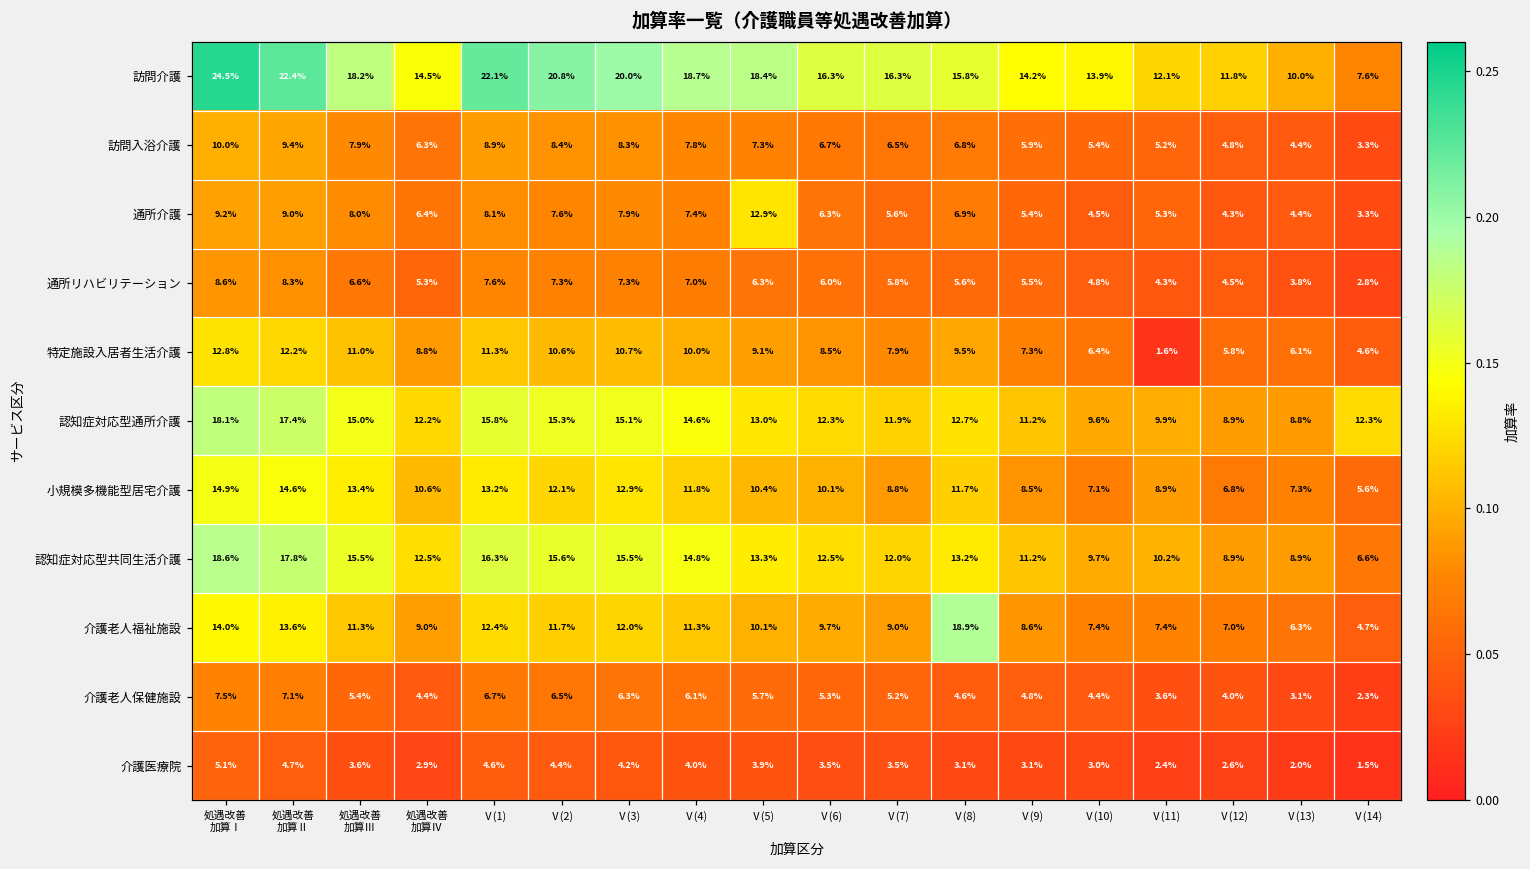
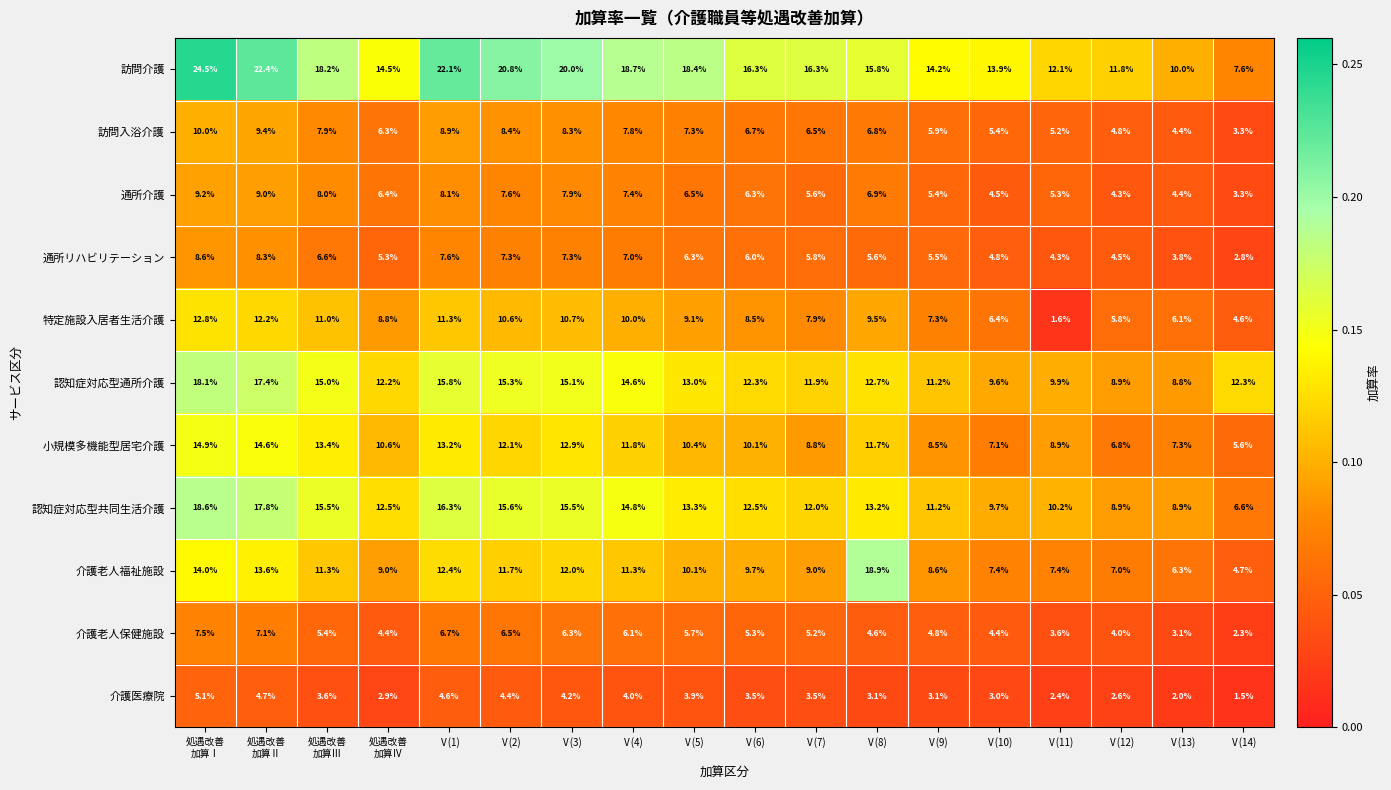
  {
    "訪問介護": {
      "処遇改善 加算Ⅰ": "24.5%",
      "処遇改善 加算Ⅱ": "22.4%",
      "処遇改善 加算Ⅲ": "18.2%",
      "処遇改善 加算Ⅳ": "14.5%",
      "Ⅴ(1)": "22.1%",
      "Ⅴ(2)": "20.8%",
      "Ⅴ(3)": "20.0%",
      "Ⅴ(4)": "18.7%",
      "Ⅴ(5)": "18.4%",
      "Ⅴ(6)": "16.3%",
      "Ⅴ(7)": "16.3%",
      "Ⅴ(8)": "15.8%",
      "Ⅴ(9)": "14.2%",
      "Ⅴ(10)": "13.9%",
      "Ⅴ(11)": "12.1%",
      "Ⅴ(12)": "11.8%",
      "Ⅴ(13)": "10.0%",
      "Ⅴ(14)": "7.6%"
    },
    "訪問入浴介護": {
      "処遇改善 加算Ⅰ": "10.0%",
      "処遇改善 加算Ⅱ": "9.4%",
      "処遇改善 加算Ⅲ": "7.9%",
      "処遇改善 加算Ⅳ": "6.3%",
      "Ⅴ(1)": "8.9%",
      "Ⅴ(2)": "8.4%",
      "Ⅴ(3)": "8.3%",
      "Ⅴ(4)": "7.8%",
      "Ⅴ(5)": "7.3%",
      "Ⅴ(6)": "6.7%",
      "Ⅴ(7)": "6.5%",
      "Ⅴ(8)": "6.8%",
      "Ⅴ(9)": "5.9%",
      "Ⅴ(10)": "5.4%",
      "Ⅴ(11)": "5.2%",
      "Ⅴ(12)": "4.8%",
      "Ⅴ(13)": "4.4%",
      "Ⅴ(14)": "3.3%"
    },
    "通所介護": {
      "処遇改善 加算Ⅰ": "9.2%",
      "処遇改善 加算Ⅱ": "9.0%",
      "処遇改善 加算Ⅲ": "8.0%",
      "処遇改善 加算Ⅳ": "6.4%",
      "Ⅴ(1)": "8.1%",
      "Ⅴ(2)": "7.6%",
      "Ⅴ(3)": "7.9%",
      "Ⅴ(4)": "7.4%",
-     "Ⅴ(5)": "12.9%",
+     "Ⅴ(5)": "6.5%",
      "Ⅴ(6)": "6.3%",
      "Ⅴ(7)": "5.6%",
      "Ⅴ(8)": "6.9%",
      "Ⅴ(9)": "5.4%",
      "Ⅴ(10)": "4.5%",
      "Ⅴ(11)": "5.3%",
      "Ⅴ(12)": "4.3%",
      "Ⅴ(13)": "4.4%",
      "Ⅴ(14)": "3.3%"
    },
    "通所リハビリテーション": {
      "処遇改善 加算Ⅰ": "8.6%",
      "処遇改善 加算Ⅱ": "8.3%",
      "処遇改善 加算Ⅲ": "6.6%",
      "処遇改善 加算Ⅳ": "5.3%",
      "Ⅴ(1)": "7.6%",
      "Ⅴ(2)": "7.3%",
      "Ⅴ(3)": "7.3%",
      "Ⅴ(4)": "7.0%",
      "Ⅴ(5)": "6.3%",
      "Ⅴ(6)": "6.0%",
      "Ⅴ(7)": "5.8%",
      "Ⅴ(8)": "5.6%",
      "Ⅴ(9)": "5.5%",
      "Ⅴ(10)": "4.8%",
      "Ⅴ(11)": "4.3%",
      "Ⅴ(12)": "4.5%",
      "Ⅴ(13)": "3.8%",
      "Ⅴ(14)": "2.8%"
    },
    "特定施設入居者生活介護": {
      "処遇改善 加算Ⅰ": "12.8%",
      "処遇改善 加算Ⅱ": "12.2%",
      "処遇改善 加算Ⅲ": "11.0%",
      "処遇改善 加算Ⅳ": "8.8%",
      "Ⅴ(1)": "11.3%",
      "Ⅴ(2)": "10.6%",
      "Ⅴ(3)": "10.7%",
      "Ⅴ(4)": "10.0%",
      "Ⅴ(5)": "9.1%",
      "Ⅴ(6)": "8.5%",
      "Ⅴ(7)": "7.9%",
      "Ⅴ(8)": "9.5%",
      "Ⅴ(9)": "7.3%",
      "Ⅴ(10)": "6.4%",
      "Ⅴ(11)": "1.6%",
      "Ⅴ(12)": "5.8%",
      "Ⅴ(13)": "6.1%",
      "Ⅴ(14)": "4.6%"
    },
    "認知症対応型通所介護": {
      "処遇改善 加算Ⅰ": "18.1%",
      "処遇改善 加算Ⅱ": "17.4%",
      "処遇改善 加算Ⅲ": "15.0%",
      "処遇改善 加算Ⅳ": "12.2%",
      "Ⅴ(1)": "15.8%",
      "Ⅴ(2)": "15.3%",
      "Ⅴ(3)": "15.1%",
      "Ⅴ(4)": "14.6%",
      "Ⅴ(5)": "13.0%",
      "Ⅴ(6)": "12.3%",
      "Ⅴ(7)": "11.9%",
      "Ⅴ(8)": "12.7%",
      "Ⅴ(9)": "11.2%",
      "Ⅴ(10)": "9.6%",
      "Ⅴ(11)": "9.9%",
      "Ⅴ(12)": "8.9%",
      "Ⅴ(13)": "8.8%",
      "Ⅴ(14)": "12.3%"
    },
    "小規模多機能型居宅介護": {
      "処遇改善 加算Ⅰ": "14.9%",
      "処遇改善 加算Ⅱ": "14.6%",
      "処遇改善 加算Ⅲ": "13.4%",
      "処遇改善 加算Ⅳ": "10.6%",
      "Ⅴ(1)": "13.2%",
      "Ⅴ(2)": "12.1%",
      "Ⅴ(3)": "12.9%",
      "Ⅴ(4)": "11.8%",
      "Ⅴ(5)": "10.4%",
      "Ⅴ(6)": "10.1%",
      "Ⅴ(7)": "8.8%",
      "Ⅴ(8)": "11.7%",
      "Ⅴ(9)": "8.5%",
      "Ⅴ(10)": "7.1%",
      "Ⅴ(11)": "8.9%",
      "Ⅴ(12)": "6.8%",
      "Ⅴ(13)": "7.3%",
      "Ⅴ(14)": "5.6%"
    },
    "認知症対応型共同生活介護": {
      "処遇改善 加算Ⅰ": "18.6%",
      "処遇改善 加算Ⅱ": "17.8%",
      "処遇改善 加算Ⅲ": "15.5%",
      "処遇改善 加算Ⅳ": "12.5%",
      "Ⅴ(1)": "16.3%",
      "Ⅴ(2)": "15.6%",
      "Ⅴ(3)": "15.5%",
      "Ⅴ(4)": "14.8%",
      "Ⅴ(5)": "13.3%",
      "Ⅴ(6)": "12.5%",
      "Ⅴ(7)": "12.0%",
      "Ⅴ(8)": "13.2%",
      "Ⅴ(9)": "11.2%",
      "Ⅴ(10)": "9.7%",
      "Ⅴ(11)": "10.2%",
      "Ⅴ(12)": "8.9%",
      "Ⅴ(13)": "8.9%",
      "Ⅴ(14)": "6.6%"
    },
    "介護老人福祉施設": {
      "処遇改善 加算Ⅰ": "14.0%",
      "処遇改善 加算Ⅱ": "13.6%",
      "処遇改善 加算Ⅲ": "11.3%",
      "処遇改善 加算Ⅳ": "9.0%",
      "Ⅴ(1)": "12.4%",
      "Ⅴ(2)": "11.7%",
      "Ⅴ(3)": "12.0%",
      "Ⅴ(4)": "11.3%",
      "Ⅴ(5)": "10.1%",
      "Ⅴ(6)": "9.7%",
      "Ⅴ(7)": "9.0%",
      "Ⅴ(8)": "18.9%",
      "Ⅴ(9)": "8.6%",
      "Ⅴ(10)": "7.4%",
      "Ⅴ(11)": "7.4%",
      "Ⅴ(12)": "7.0%",
      "Ⅴ(13)": "6.3%",
      "Ⅴ(14)": "4.7%"
    },
    "介護老人保健施設": {
      "処遇改善 加算Ⅰ": "7.5%",
      "処遇改善 加算Ⅱ": "7.1%",
      "処遇改善 加算Ⅲ": "5.4%",
      "処遇改善 加算Ⅳ": "4.4%",
      "Ⅴ(1)": "6.7%",
      "Ⅴ(2)": "6.5%",
      "Ⅴ(3)": "6.3%",
      "Ⅴ(4)": "6.1%",
      "Ⅴ(5)": "5.7%",
      "Ⅴ(6)": "5.3%",
      "Ⅴ(7)": "5.2%",
      "Ⅴ(8)": "4.6%",
      "Ⅴ(9)": "4.8%",
      "Ⅴ(10)": "4.4%",
      "Ⅴ(11)": "3.6%",
      "Ⅴ(12)": "4.0%",
      "Ⅴ(13)": "3.1%",
      "Ⅴ(14)": "2.3%"
    },
    "介護医療院": {
      "処遇改善 加算Ⅰ": "5.1%",
      "処遇改善 加算Ⅱ": "4.7%",
      "処遇改善 加算Ⅲ": "3.6%",
      "処遇改善 加算Ⅳ": "2.9%",
      "Ⅴ(1)": "4.6%",
      "Ⅴ(2)": "4.4%",
      "Ⅴ(3)": "4.2%",
      "Ⅴ(4)": "4.0%",
      "Ⅴ(5)": "3.9%",
      "Ⅴ(6)": "3.5%",
      "Ⅴ(7)": "3.5%",
      "Ⅴ(8)": "3.1%",
      "Ⅴ(9)": "3.1%",
      "Ⅴ(10)": "3.0%",
      "Ⅴ(11)": "2.4%",
      "Ⅴ(12)": "2.6%",
      "Ⅴ(13)": "2.0%",
      "Ⅴ(14)": "1.5%"
    }
  }
